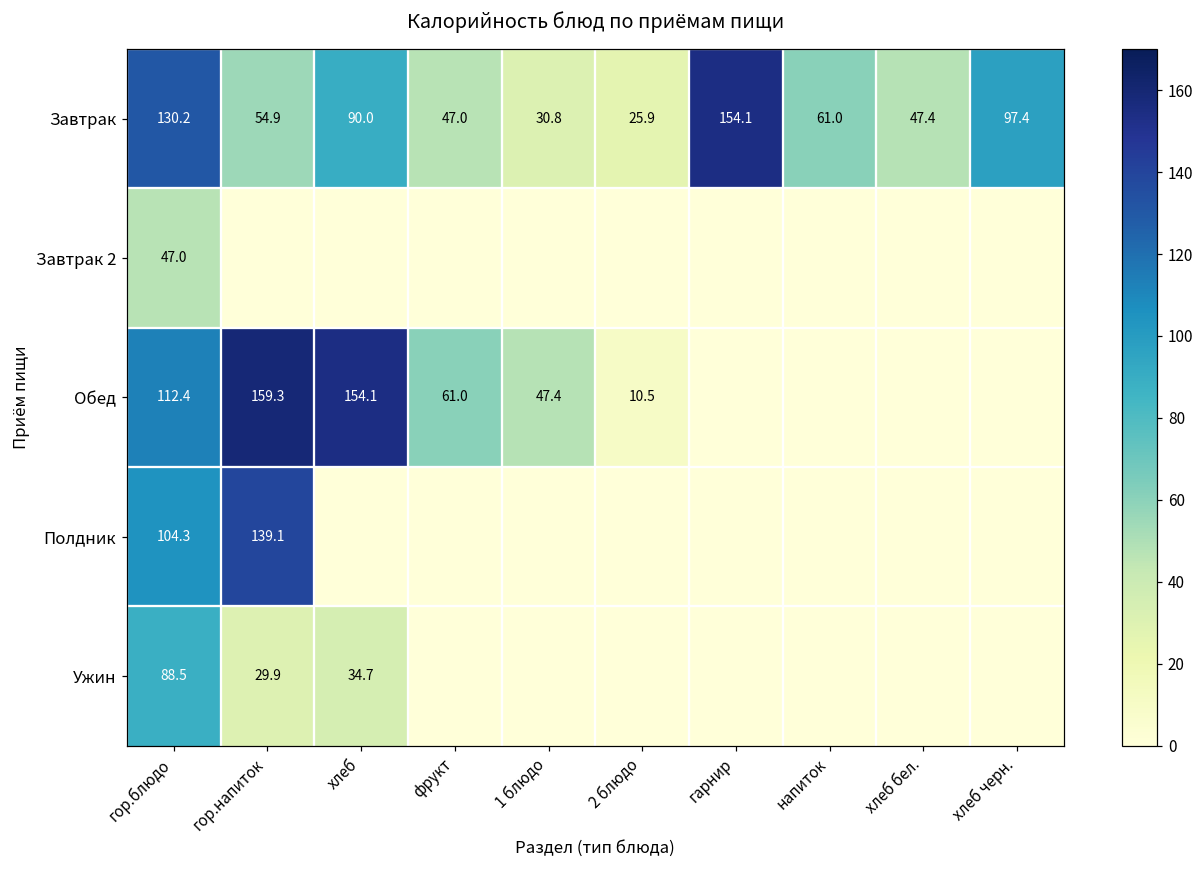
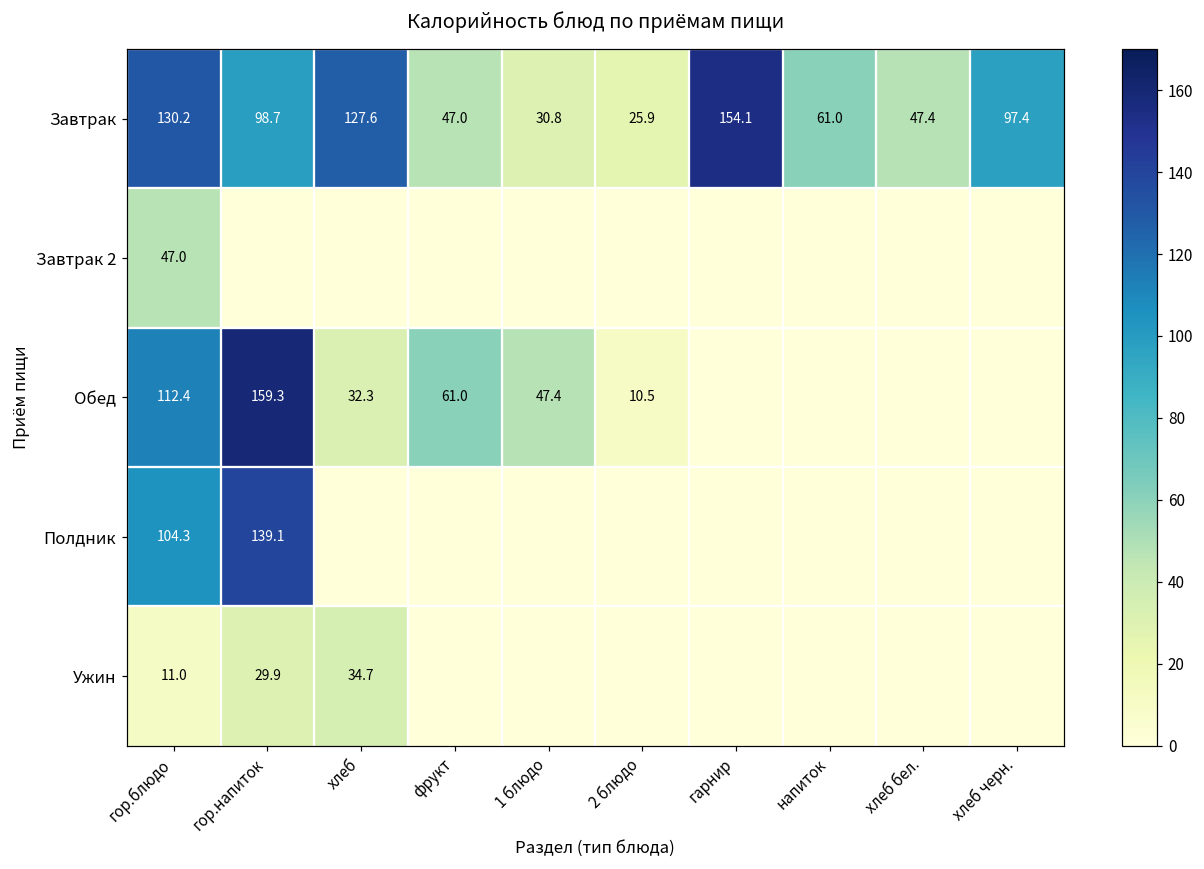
  {
    "Завтрак": {
      "гор.блюдо": 130.2,
-     "гор.напиток": 54.9,
-     "хлеб": 90.0,
+     "гор.напиток": 98.7,
+     "хлеб": 127.6,
      "фрукт": 47.0,
      "1 блюдо": 30.8,
      "2 блюдо": 25.9,
      "гарнир": 154.1,
      "напиток": 61.0,
      "хлеб бел.": 47.4,
      "хлеб черн.": 97.4
    },
    "Завтрак 2": {
      "гор.блюдо": 47.0
    },
    "Обед": {
      "гор.блюдо": 112.4,
      "гор.напиток": 159.3,
-     "хлеб": 154.1,
+     "хлеб": 32.3,
      "фрукт": 61.0,
      "1 блюдо": 47.4,
      "2 блюдо": 10.5
    },
    "Полдник": {
      "гор.блюдо": 104.3,
      "гор.напиток": 139.1
    },
    "Ужин": {
-     "гор.блюдо": 88.5,
+     "гор.блюдо": 11.0,
      "гор.напиток": 29.9,
      "хлеб": 34.7
    }
  }
